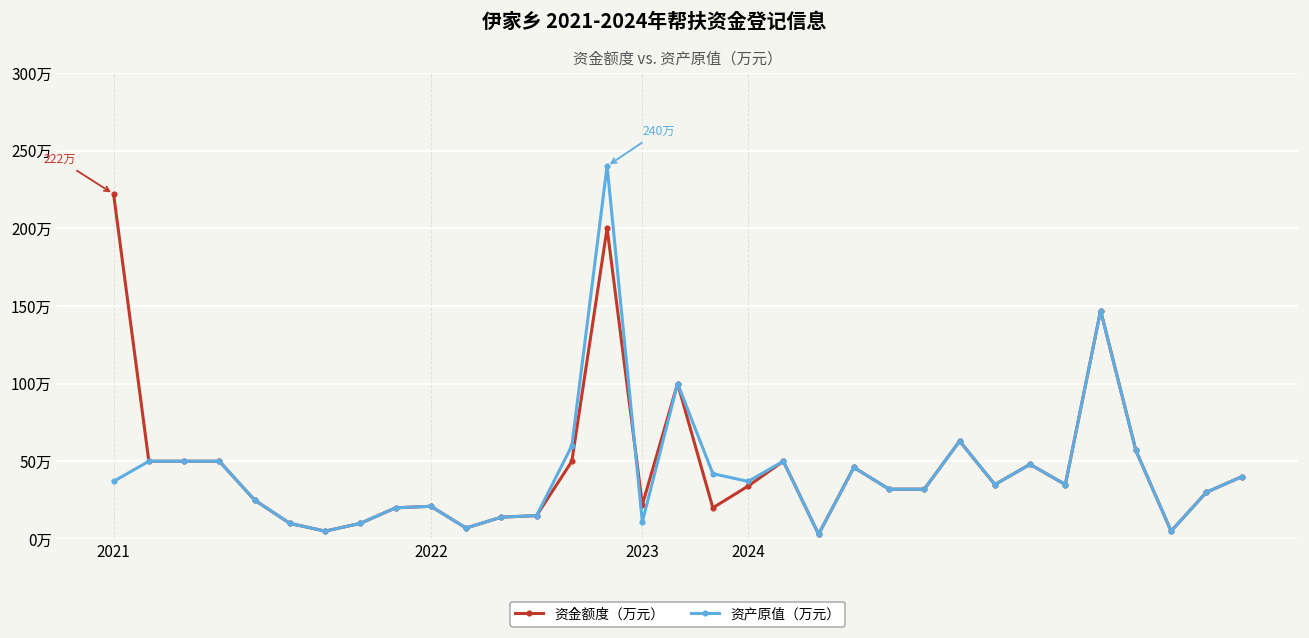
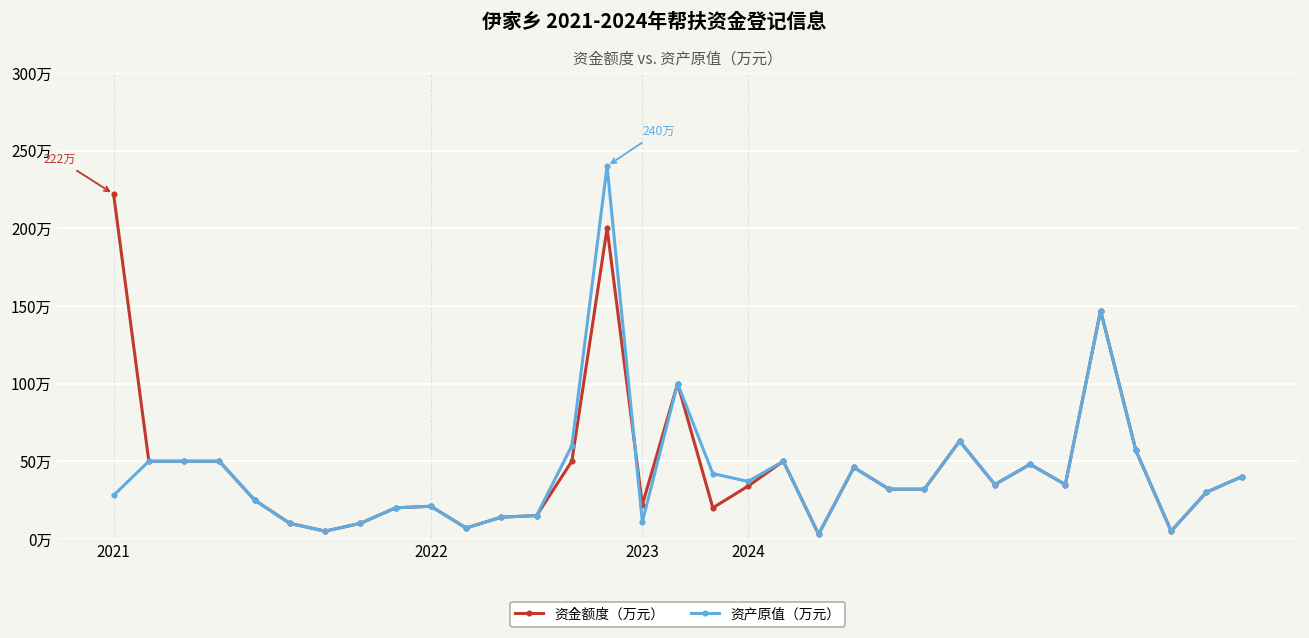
  {
    "资金额度（万元）": {
      "2021": "222万"
    },
    "资产原值（万元）": {
-     "2021": "37万",
+     "2021": "28万",
      "2023": "11万",
      "2024": "37万"
    }
  }
